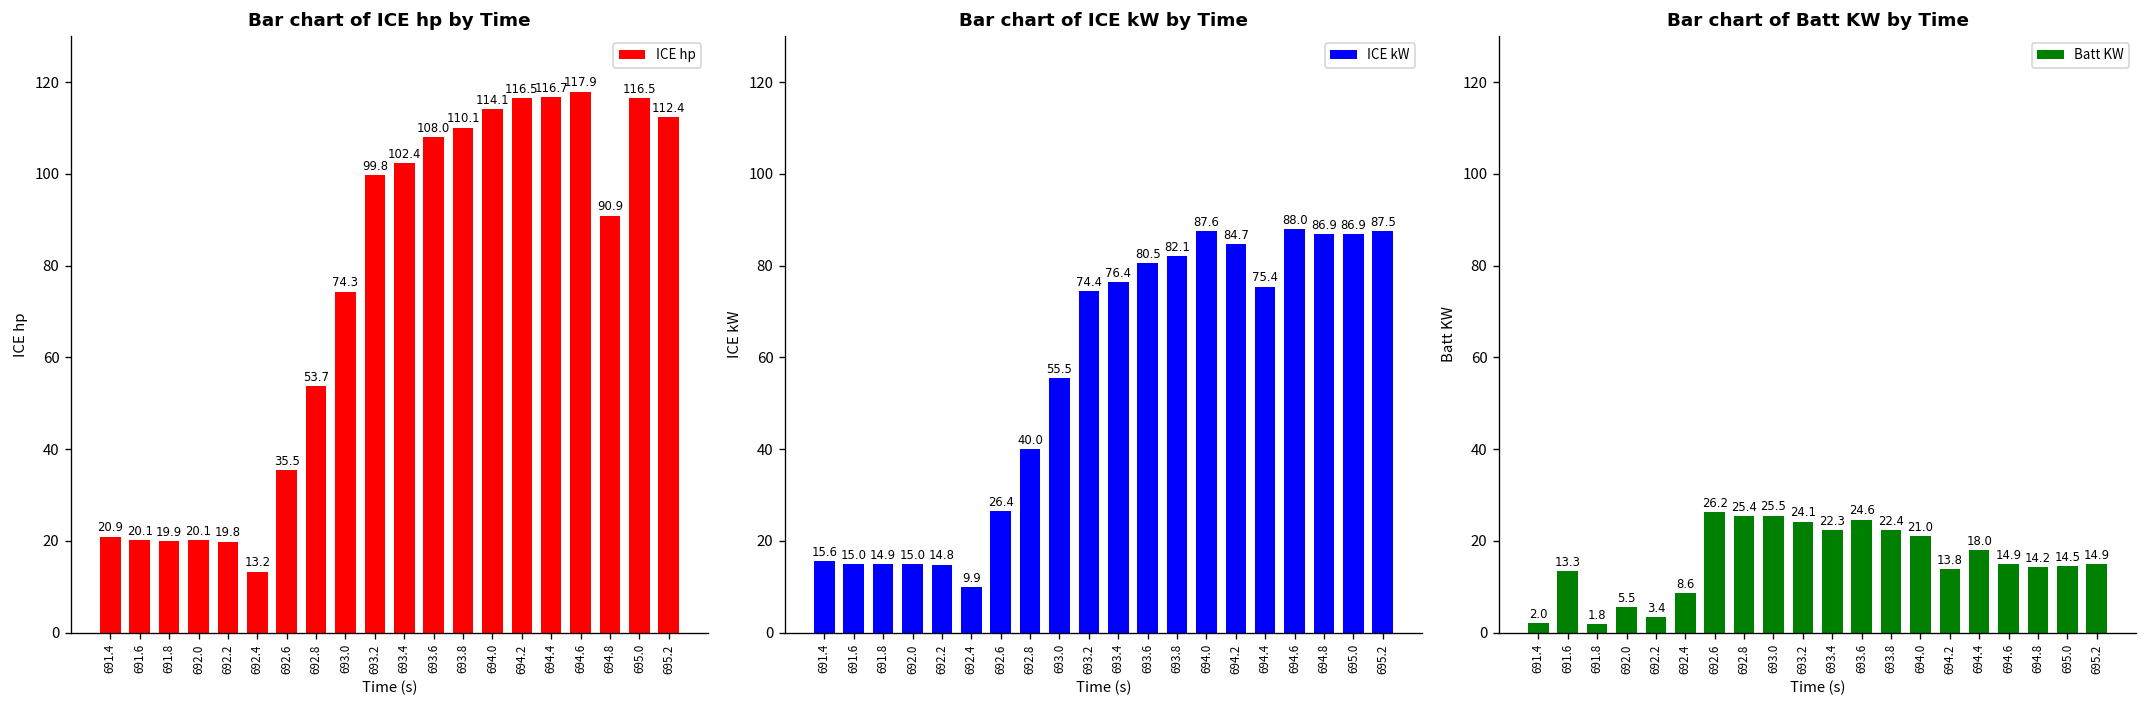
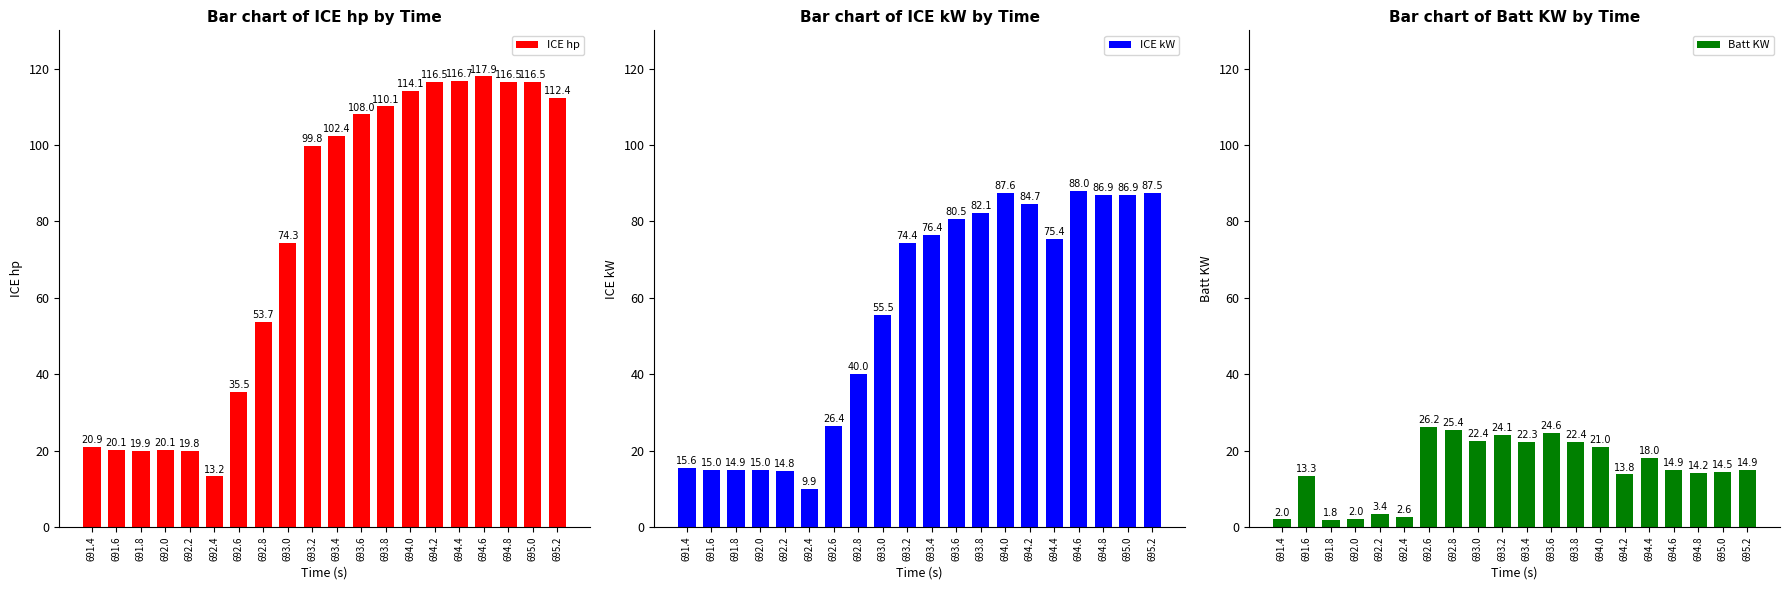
  {
    "Bar chart of ICE hp by Time": {
      "691.4": 20.9,
      "691.6": 20.1,
      "691.8": 19.9,
      "692.0": 20.1,
      "692.2": 19.8,
      "692.4": 13.2,
      "692.6": 35.5,
      "692.8": 53.7,
      "693.0": 74.3,
      "693.2": 99.8,
      "693.4": 102.4,
      "693.6": 108.0,
      "693.8": 110.1,
      "694.0": 114.1,
      "694.2": 116.5,
      "694.4": 116.7,
      "694.6": 117.9,
-     "694.8": 90.9,
+     "694.8": 116.5,
      "695.0": 116.5,
      "695.2": 112.4
    },
    "Bar chart of ICE kW by Time": {
      "691.4": 15.6,
      "691.6": 15.0,
      "691.8": 14.9,
      "692.0": 15.0,
      "692.2": 14.8,
      "692.4": 9.9,
      "692.6": 26.4,
      "692.8": 40.0,
      "693.0": 55.5,
      "693.2": 74.4,
      "693.4": 76.4,
      "693.6": 80.5,
      "693.8": 82.1,
      "694.0": 87.6,
      "694.2": 84.7,
      "694.4": 75.4,
      "694.6": 88.0,
      "694.8": 86.9,
      "695.0": 86.9,
      "695.2": 87.5
    },
    "Bar chart of Batt KW by Time": {
      "691.4": 2.0,
      "691.6": 13.3,
      "691.8": 1.8,
-     "692.0": 5.5,
+     "692.0": 2.0,
      "692.2": 3.4,
-     "692.4": 8.6,
+     "692.4": 2.6,
      "692.6": 26.2,
      "692.8": 25.4,
-     "693.0": 25.5,
+     "693.0": 22.4,
      "693.2": 24.1,
      "693.4": 22.3,
      "693.6": 24.6,
      "693.8": 22.4,
      "694.0": 21.0,
      "694.2": 13.8,
      "694.4": 18.0,
      "694.6": 14.9,
      "694.8": 14.2,
      "695.0": 14.5,
      "695.2": 14.9
    }
  }
